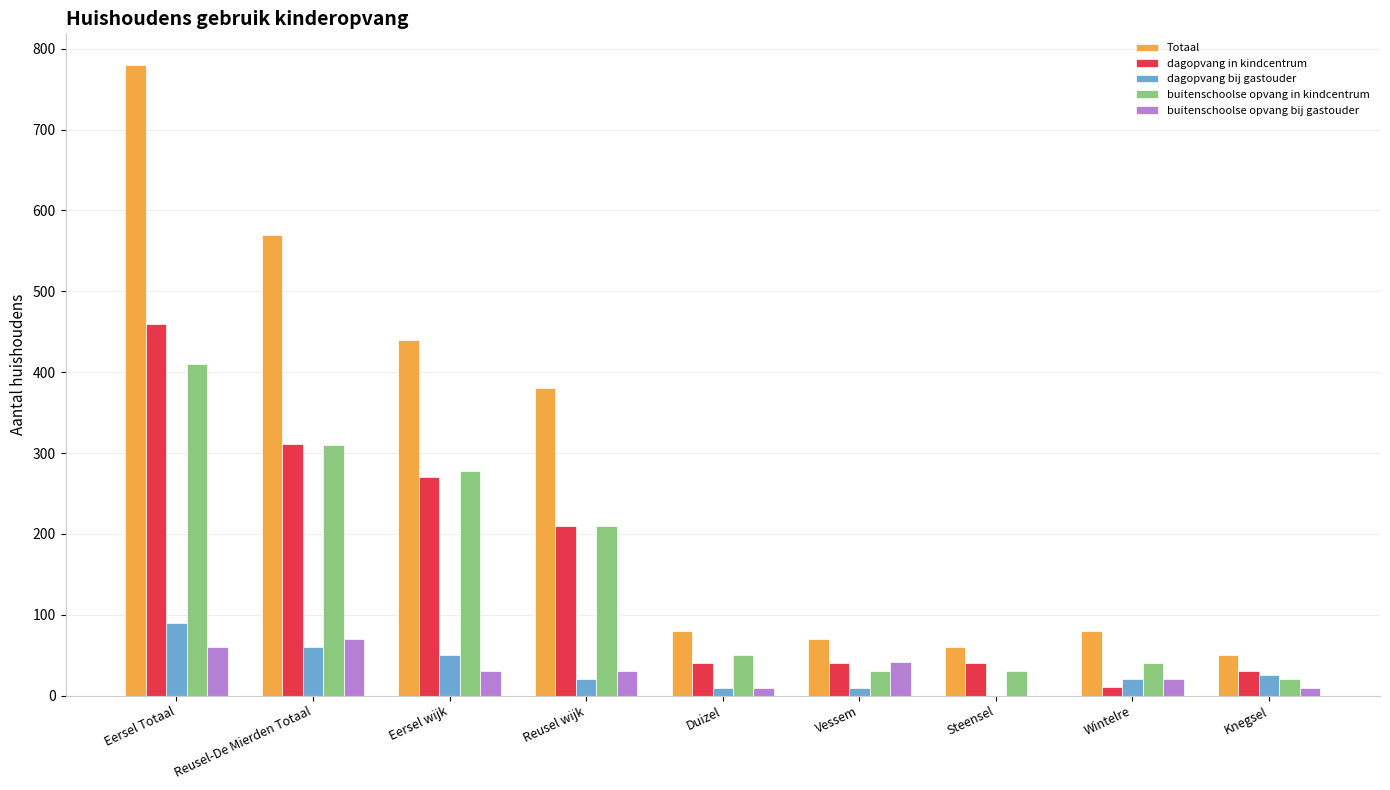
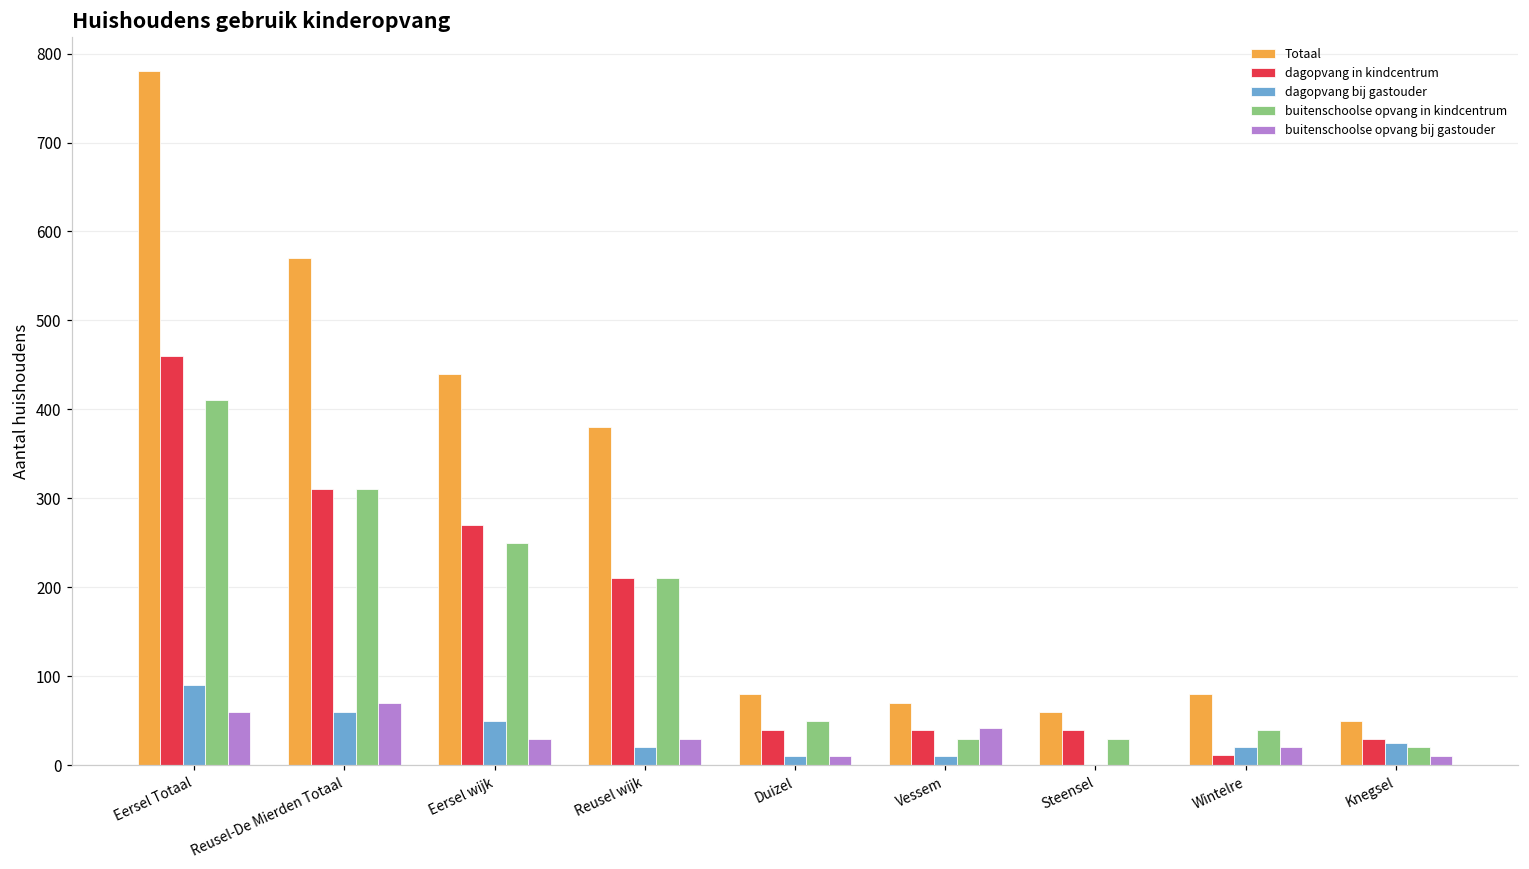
  {
    "Totaal": {
      "Eersel Totaal": 780,
      "Reusel-De Mierden Totaal": 570,
      "Eersel wijk": 440,
      "Reusel wijk": 380,
      "Duizel": 80,
      "Vessem": 70,
      "Steensel": 60,
      "Wintelre": 80,
      "Knegsel": 50
    },
    "dagopvang in kindcentrum": {
      "Eersel Totaal": 460,
      "Reusel-De Mierden Totaal": 310,
      "Eersel wijk": 270,
      "Reusel wijk": 210,
      "Duizel": 40,
      "Vessem": 40,
      "Steensel": 40,
      "Wintelre": 10,
      "Knegsel": 30
    },
    "dagopvang bij gastouder": {
      "Eersel Totaal": 90,
      "Reusel-De Mierden Totaal": 60,
      "Eersel wijk": 50,
      "Reusel wijk": 20,
      "Duizel": 10,
      "Vessem": 10,
      "Steensel": 0,
      "Wintelre": 20,
      "Knegsel": 30
    },
    "buitenschoolse opvang in kindcentrum": {
      "Eersel Totaal": 410,
      "Reusel-De Mierden Totaal": 310,
-     "Eersel wijk": 280,
+     "Eersel wijk": 250,
      "Reusel wijk": 210,
      "Duizel": 50,
      "Vessem": 30,
      "Steensel": 30,
      "Wintelre": 40,
      "Knegsel": 20
    },
    "buitenschoolse opvang bij gastouder": {
      "Eersel Totaal": 60,
      "Reusel-De Mierden Totaal": 70,
      "Eersel wijk": 30,
      "Reusel wijk": 30,
      "Duizel": 10,
      "Vessem": 40,
      "Steensel": 0,
      "Wintelre": 20,
      "Knegsel": 10
    }
  }
